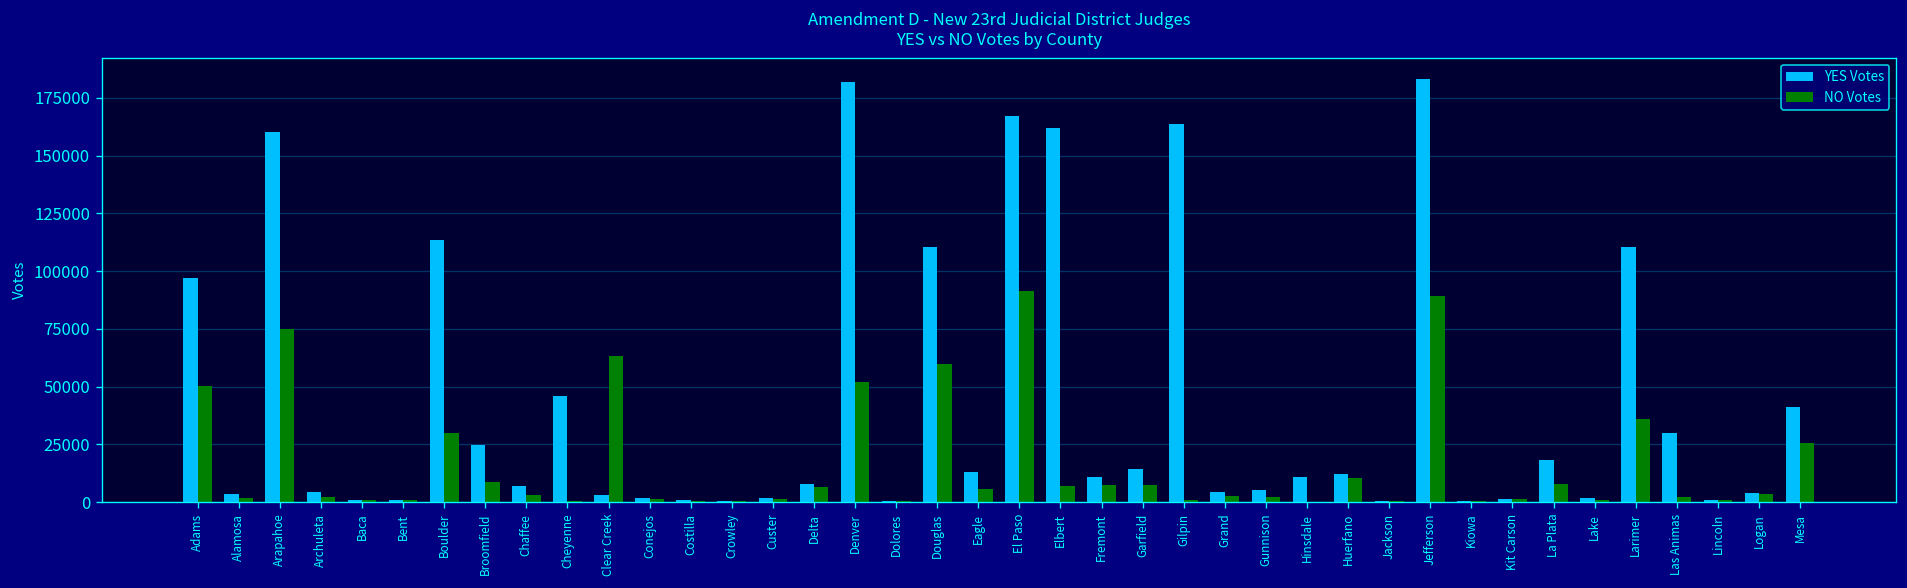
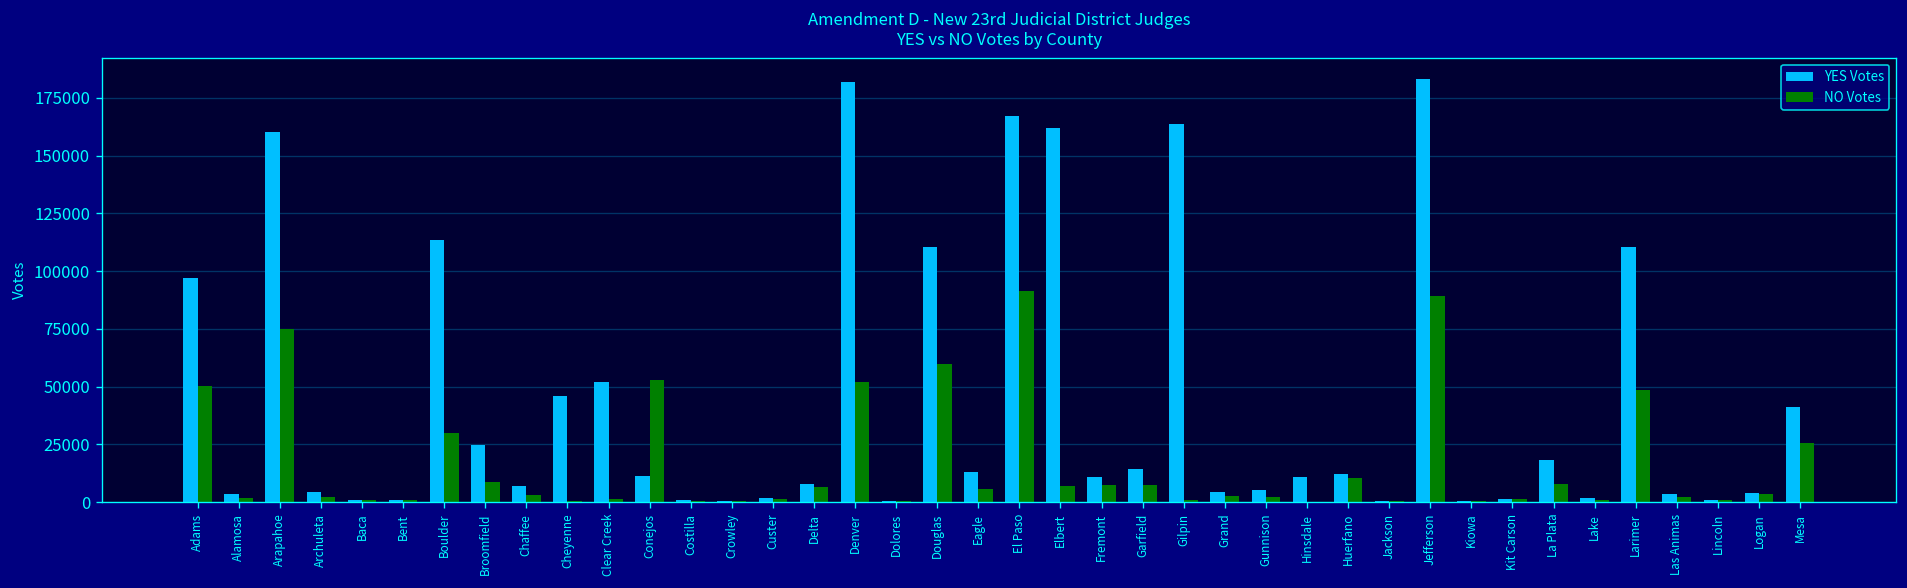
  {
    "YES Votes": {
      "Adams": 97000,
      "Alamosa": 3000,
      "Arapahoe": 160000,
      "Archuleta": 4000,
      "Boulder": 114000,
      "Broomfield": 25000,
      "Chaffee": 7000,
      "Cheyenne": 46000,
-     "Clear Creek": 3000,
-     "Conejos": 2000,
+     "Clear Creek": 52000,
+     "Conejos": 11000,
      "Custer": 2000,
      "Delta": 8000,
      "Denver": 182000,
      "Douglas": 111000,
      "Eagle": 13000,
      "El Paso": 167000,
      "Elbert": 162000,
      "Fremont": 11000,
      "Garfield": 14000,
      "Gilpin": 164000,
      "Grand": 5000,
      "Gunnison": 5000,
      "Hinsdale": 11000,
      "Huerfano": 12000,
      "Jefferson": 183000,
      "Kit Carson": 1000,
      "La Plata": 18000,
      "Lake": 2000,
      "Larimer": 111000,
-     "Las Animas": 30000,
+     "Las Animas": 4000,
      "Logan": 4000,
      "Mesa": 41000
    },
    "NO Votes": {
      "Adams": 50000,
      "Alamosa": 2000,
      "Arapahoe": 75000,
      "Archuleta": 2000,
      "Boulder": 30000,
      "Broomfield": 9000,
      "Chaffee": 3000,
-     "Clear Creek": 63000,
-     "Conejos": 1000,
+     "Clear Creek": 2000,
+     "Conejos": 53000,
      "Delta": 6000,
      "Denver": 52000,
      "Douglas": 60000,
      "Eagle": 6000,
      "El Paso": 92000,
      "Elbert": 7000,
      "Fremont": 8000,
      "Garfield": 7000,
      "Grand": 3000,
      "Gunnison": 2000,
      "Huerfano": 10000,
      "Jefferson": 89000,
      "La Plata": 8000,
-     "Larimer": 36000,
+     "Larimer": 49000,
      "Las Animas": 2000,
      "Logan": 4000,
      "Mesa": 26000
    }
  }
